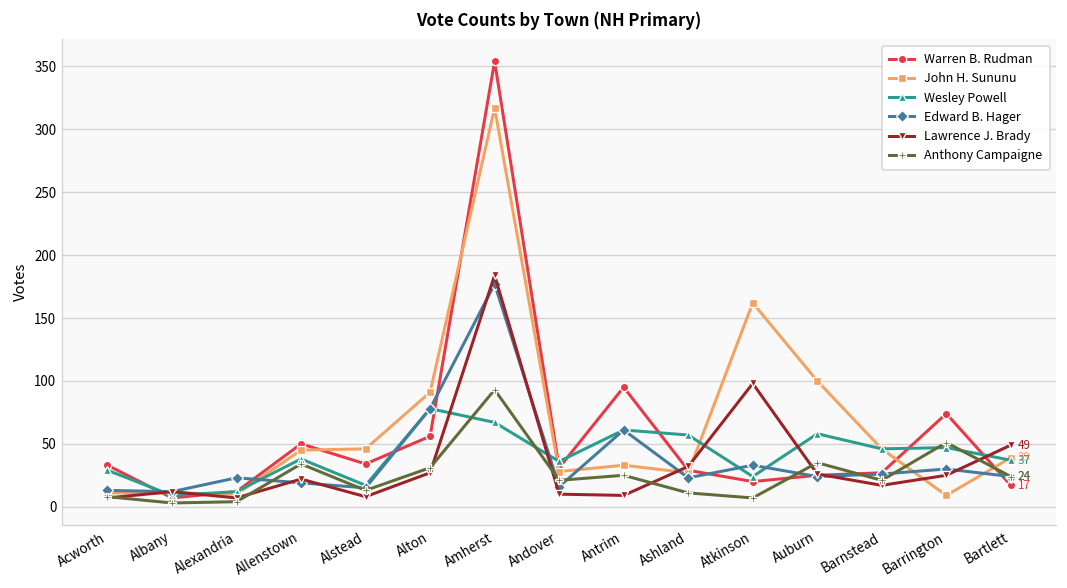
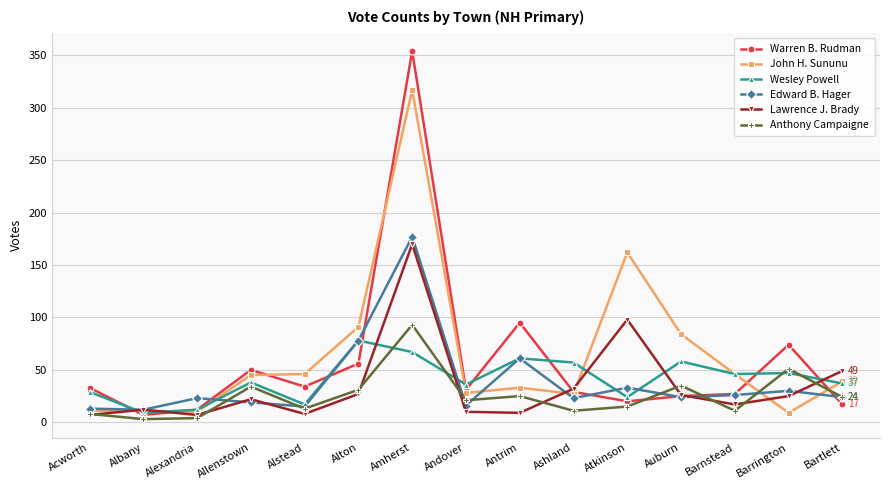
  {
    "Warren B. Rudman": {
      "Acworth": 33,
      "Allenstown": 50,
      "Alstead": 34,
      "Alton": 56,
      "Amherst": 354,
      "Andover": 31,
      "Antrim": 95,
      "Atkinson": 20,
      "Barrington": 74
    },
    "John H. Sununu": {
      "Allenstown": 45,
      "Alstead": 46,
      "Alton": 91,
      "Amherst": 317,
      "Andover": 28,
      "Antrim": 33,
      "Atkinson": 162,
-     "Auburn": 100,
+     "Auburn": 84,
      "Barrington": 9
    },
    "Lawrence J. Brady": {
      "Alexandria": 7,
      "Allenstown": 22,
      "Alstead": 8,
      "Alton": 27,
-     "Amherst": 184,
+     "Amherst": 170,
      "Andover": 10,
      "Antrim": 9,
      "Ashland": 32,
      "Atkinson": 98,
      "Barnstead": 17,
      "Barrington": 25
    },
    "Anthony Campaigne": {
      "Albany": 3,
      "Alexandria": 4,
      "Allenstown": 34,
      "Alton": 31,
      "Amherst": 93,
      "Andover": 21,
      "Antrim": 25,
      "Ashland": 11,
-     "Atkinson": 7,
+     "Atkinson": 15,
      "Auburn": 35,
-     "Barnstead": 21,
+     "Barnstead": 11,
      "Barrington": 51
    }
  }
